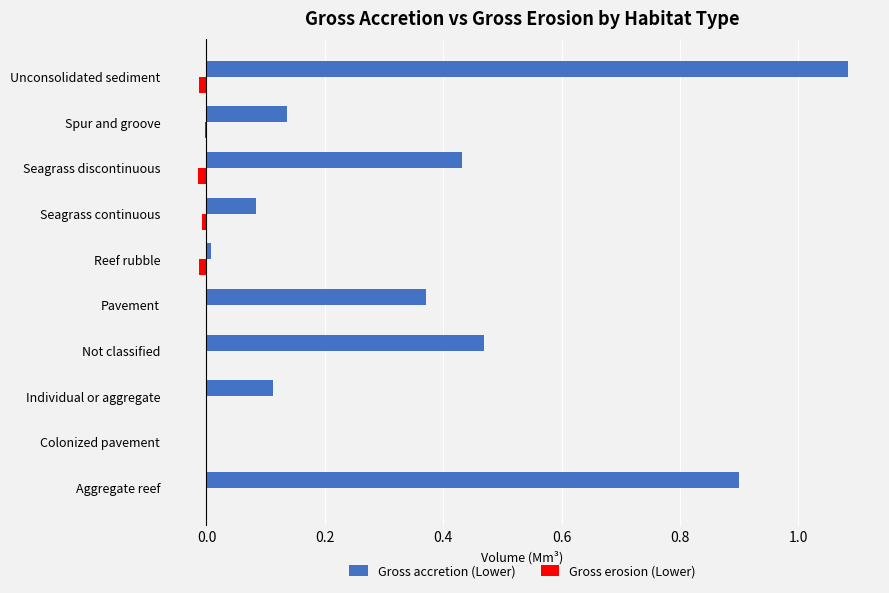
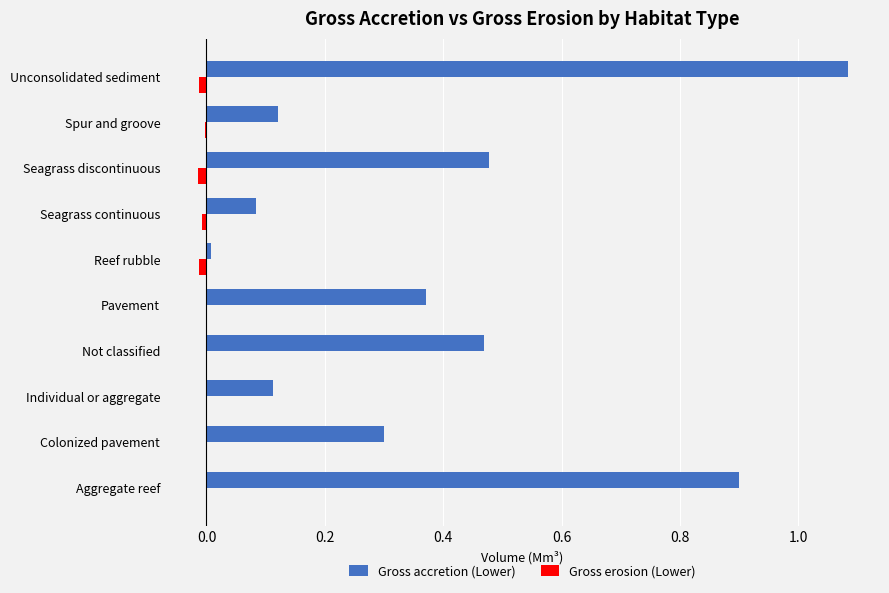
  {
    "Gross accretion (Lower)": {
      "Unconsolidated sediment": 1.08,
-     "Spur and groove": 0.14,
-     "Seagrass discontinuous": 0.43,
+     "Spur and groove": 0.12,
+     "Seagrass discontinuous": 0.48,
      "Seagrass continuous": 0.08,
      "Reef rubble": 0.01,
      "Pavement": 0.37,
      "Not classified": 0.47,
      "Individual or aggregate": 0.11,
-     "Colonized pavement": 0.0,
+     "Colonized pavement": 0.3,
      "Aggregate reef": 0.90
    },
    "Gross erosion (Lower)": {
      "Unconsolidated sediment": -0.01,
      "Seagrass discontinuous": -0.02,
      "Seagrass continuous": -0.01,
      "Reef rubble": -0.01,
      "Pavement": 0.00,
      "Not classified": 0.00,
      "Individual or aggregate": 0.00,
      "Colonized pavement": 0.00,
      "Aggregate reef": 0.00
    }
  }
